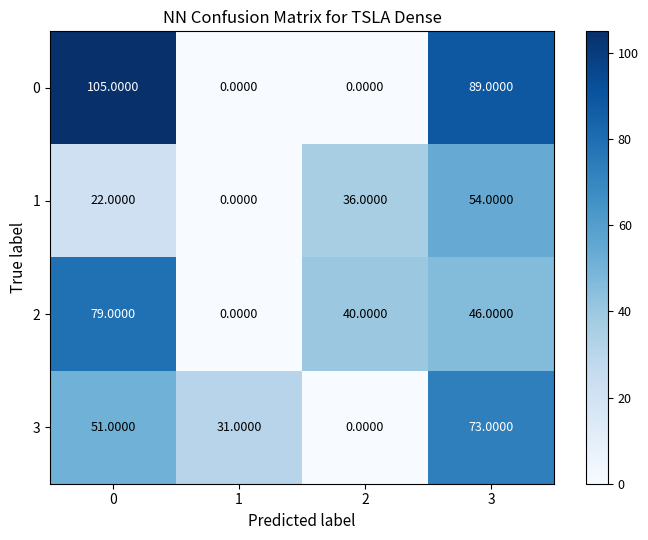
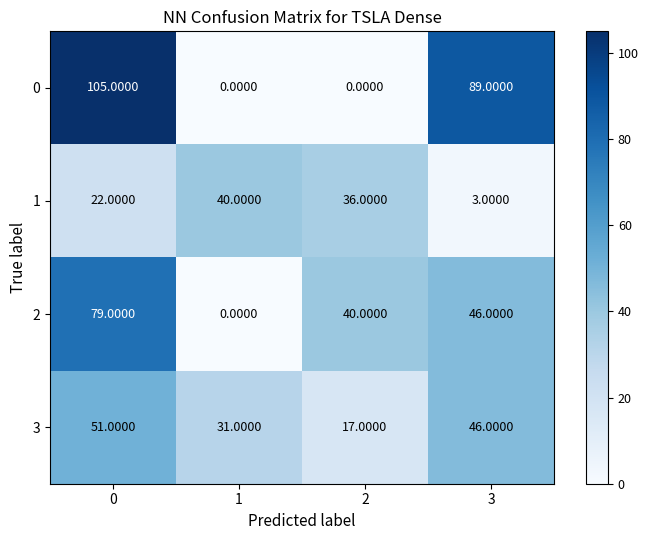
  {
    "0": {
      "0": 105.0000,
      "1": 0.0000,
      "2": 0.0000,
      "3": 89.0000
    },
    "1": {
      "0": 22.0000,
-     "1": 0.0000,
+     "1": 40.0000,
      "2": 36.0000,
-     "3": 54.0000
+     "3": 3.0000
    },
    "2": {
      "0": 79.0000,
      "1": 0.0000,
      "2": 40.0000,
      "3": 46.0000
    },
    "3": {
      "0": 51.0000,
      "1": 31.0000,
-     "2": 0.0000,
-     "3": 73.0000
+     "2": 17.0000,
+     "3": 46.0000
    }
  }
